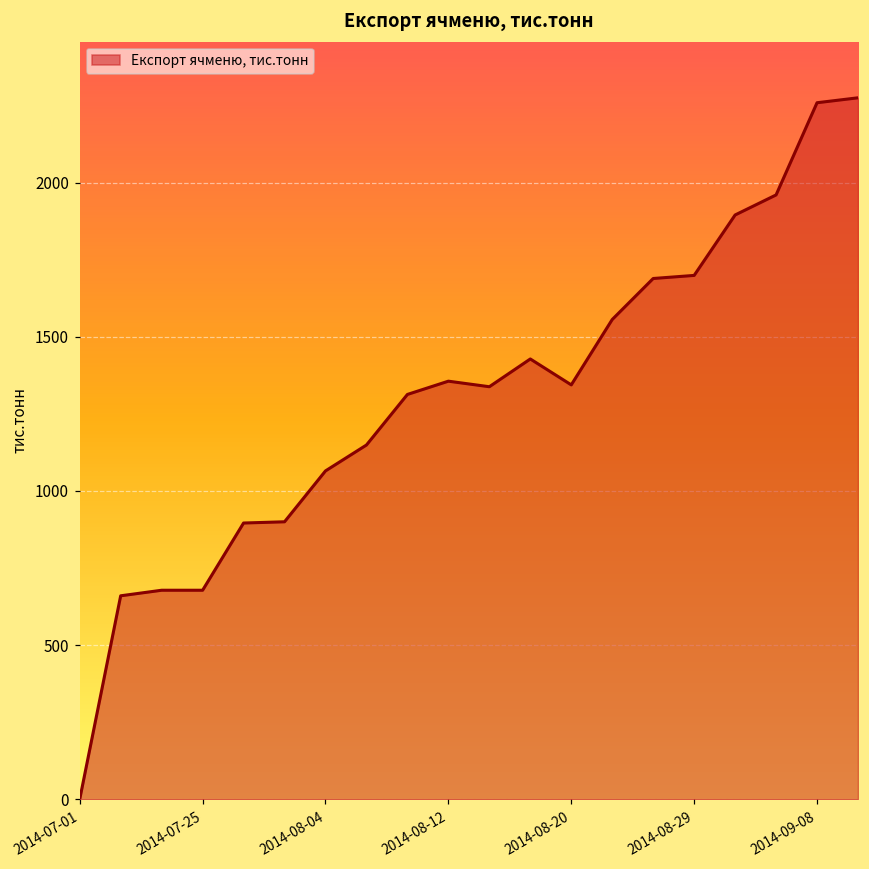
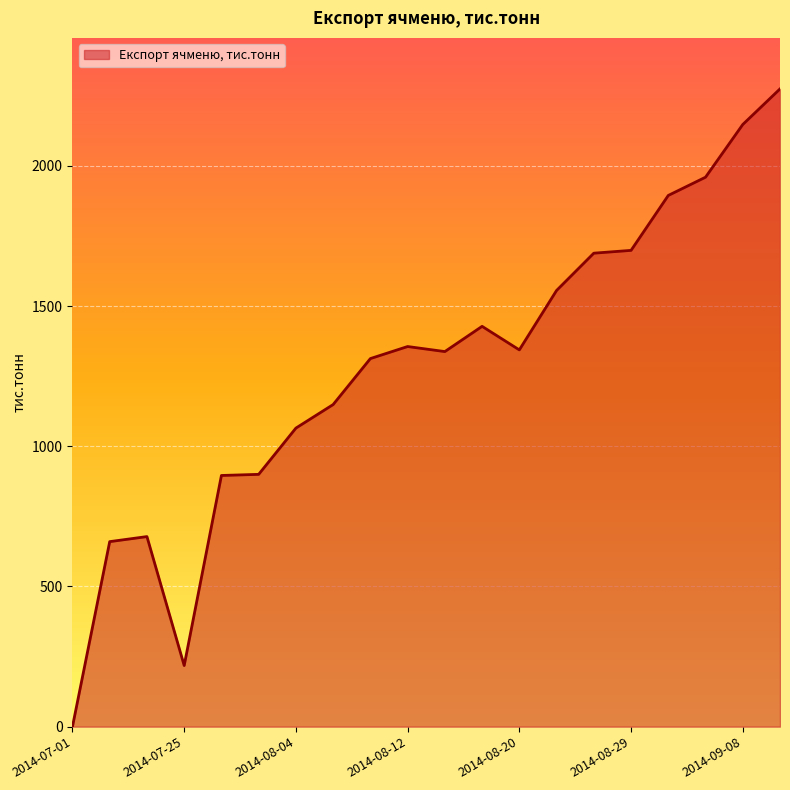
  {
    "2014-07-01": 0,
-   "2014-07-25": 680,
+   "2014-07-25": 220,
    "2014-08-04": 1070,
    "2014-08-12": 1360,
    "2014-08-20": 1340,
    "2014-08-29": 1700,
-   "2014-09-08": 2260
+   "2014-09-08": 2150
  }
